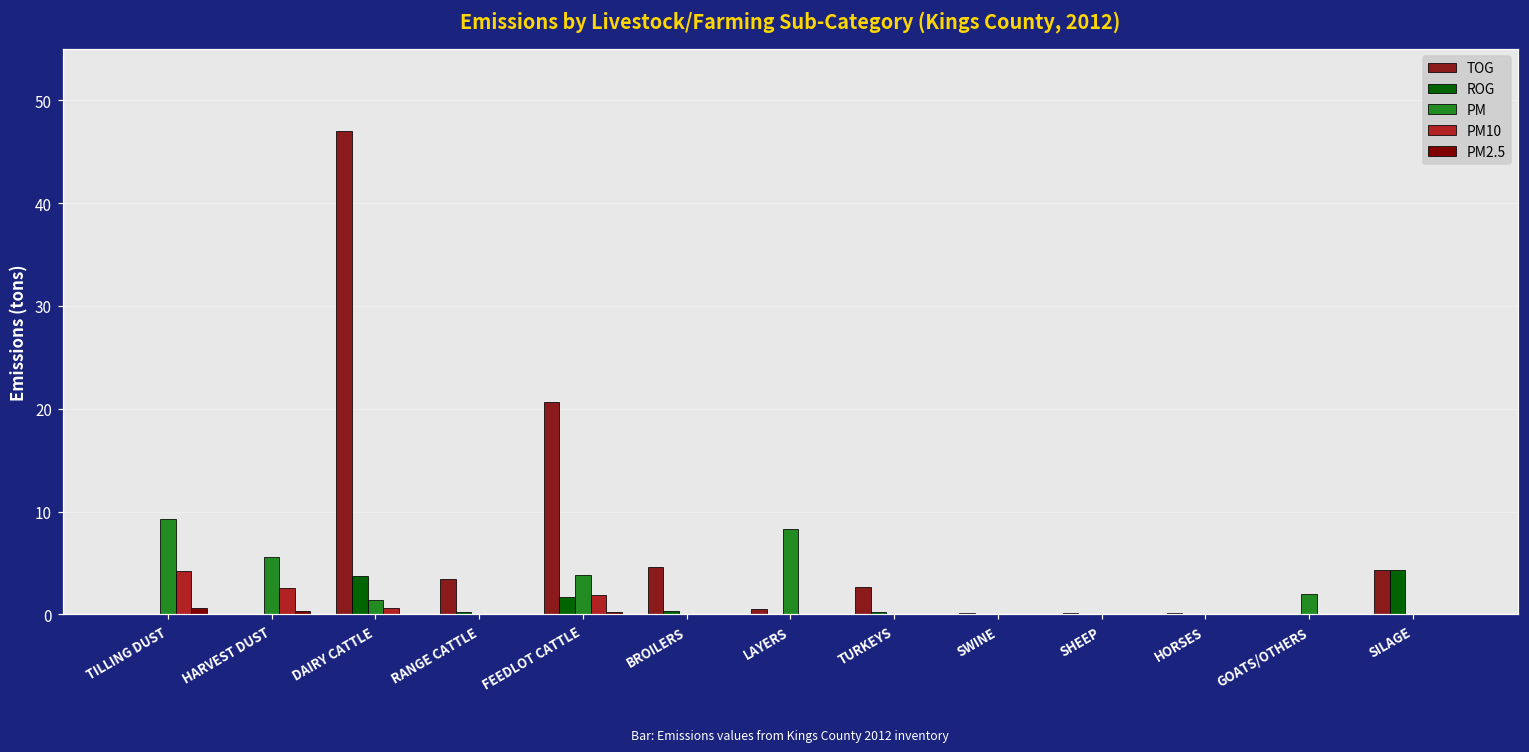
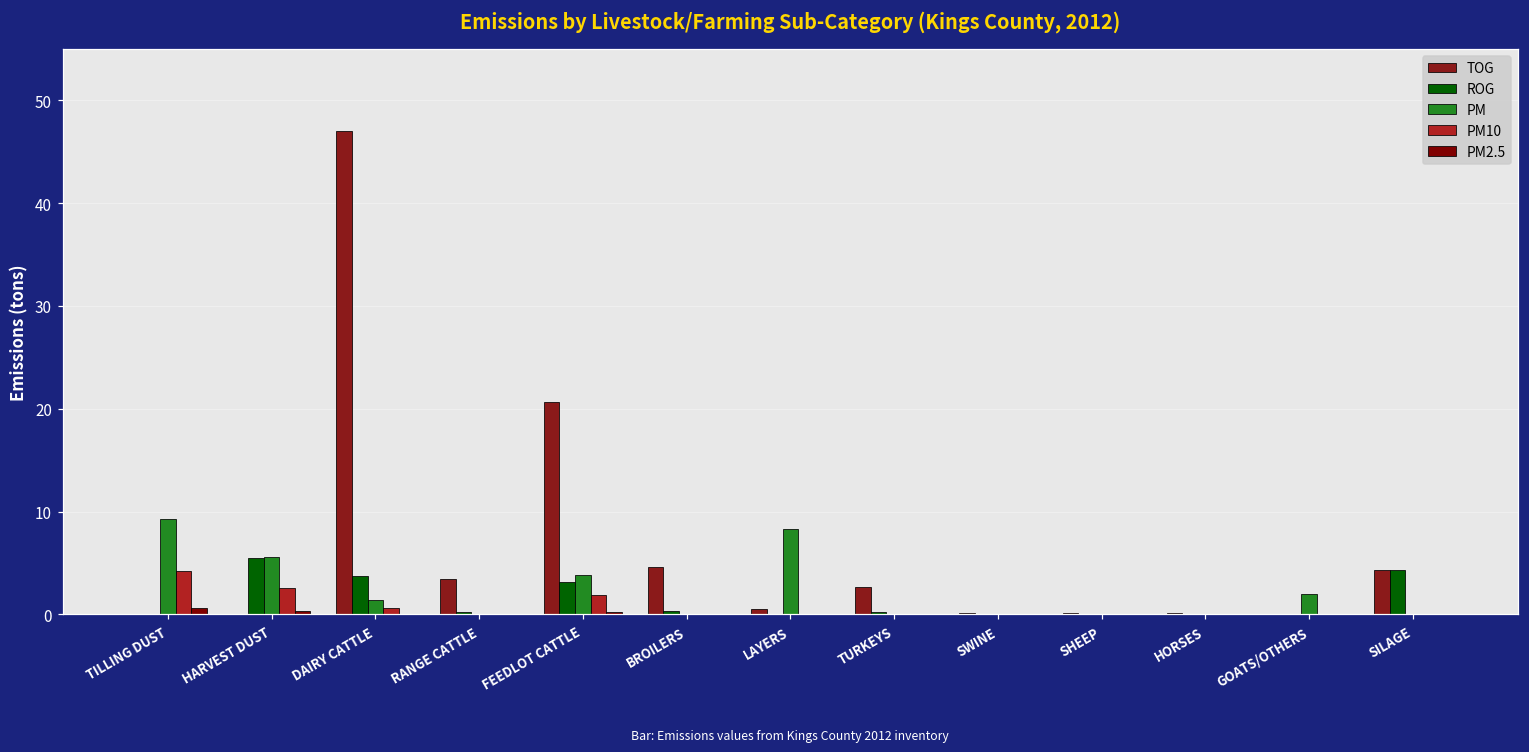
  {
    "ROG": {
      "TILLING DUST": 0,
-     "HARVEST DUST": 0,
+     "HARVEST DUST": 6,
      "DAIRY CATTLE": 4,
      "RANGE CATTLE": 0,
-     "FEEDLOT CATTLE": 2,
+     "FEEDLOT CATTLE": 3,
      "BROILERS": 0,
      "GOATS/OTHERS": 0,
      "SILAGE": 4
    },
    "PM": {
      "TILLING DUST": 9,
      "HARVEST DUST": 6,
      "DAIRY CATTLE": 1,
      "RANGE CATTLE": 0,
      "FEEDLOT CATTLE": 4,
      "BROILERS": 0,
      "LAYERS": 8,
      "TURKEYS": 0,
      "SWINE": 0,
      "SHEEP": 0,
      "HORSES": 0,
      "GOATS/OTHERS": 2,
      "SILAGE": 0
    }
  }
